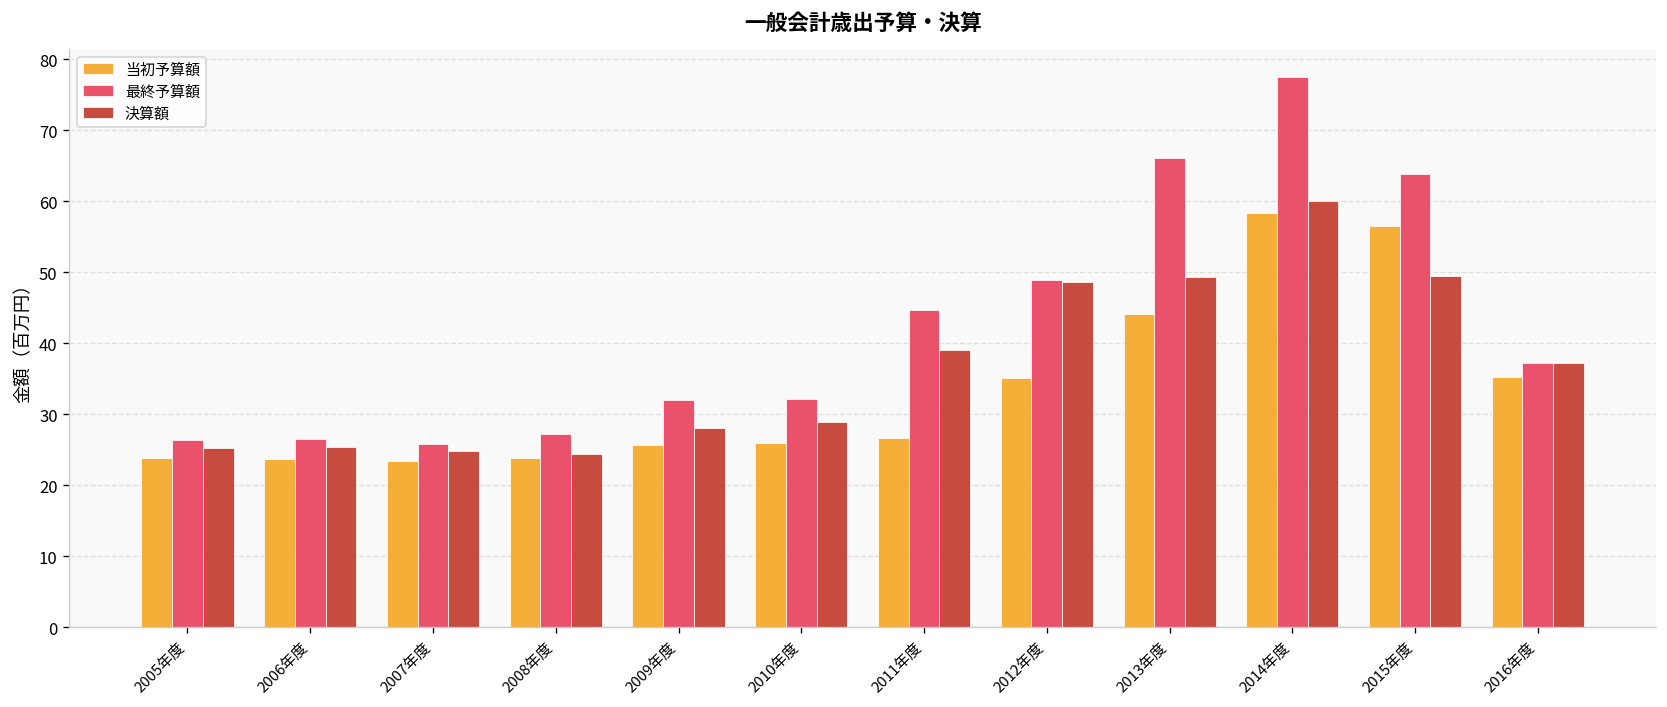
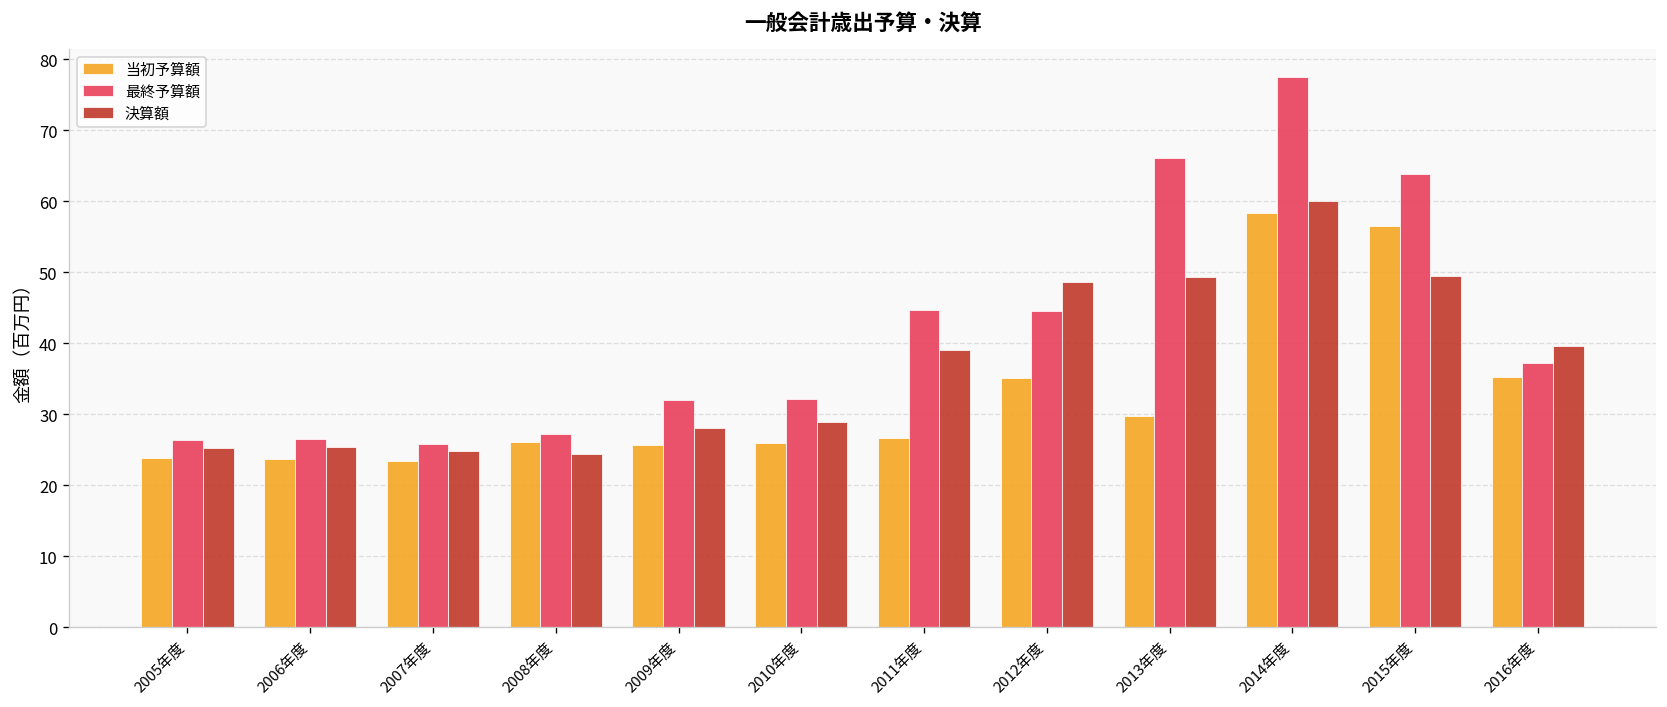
  {
    "当初予算額": {
      "2005年度": 24,
      "2006年度": 24,
      "2007年度": 23,
-     "2008年度": 24,
+     "2008年度": 26,
      "2009年度": 26,
      "2010年度": 26,
      "2011年度": 27,
      "2012年度": 35,
-     "2013年度": 44,
+     "2013年度": 30,
      "2014年度": 58,
      "2015年度": 57,
      "2016年度": 35
    },
    "最終予算額": {
      "2005年度": 26,
      "2006年度": 27,
      "2007年度": 26,
      "2008年度": 27,
      "2009年度": 32,
      "2010年度": 32,
      "2011年度": 45,
-     "2012年度": 49,
+     "2012年度": 45,
      "2013年度": 66,
      "2014年度": 78,
      "2015年度": 64,
      "2016年度": 37
    },
    "決算額": {
      "2005年度": 25,
      "2006年度": 25,
      "2007年度": 25,
      "2008年度": 24,
      "2009年度": 28,
      "2010年度": 29,
      "2011年度": 39,
      "2012年度": 49,
      "2013年度": 49,
      "2014年度": 60,
      "2015年度": 49,
-     "2016年度": 37
+     "2016年度": 40
    }
  }
